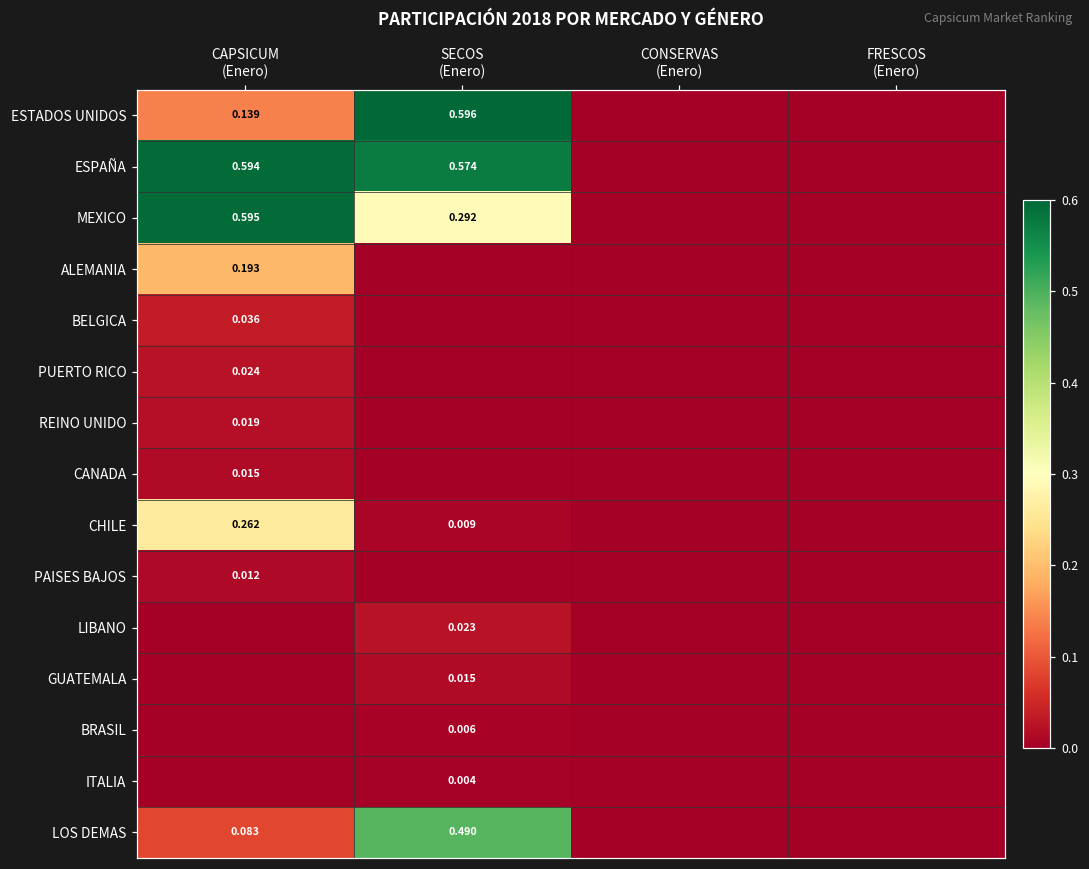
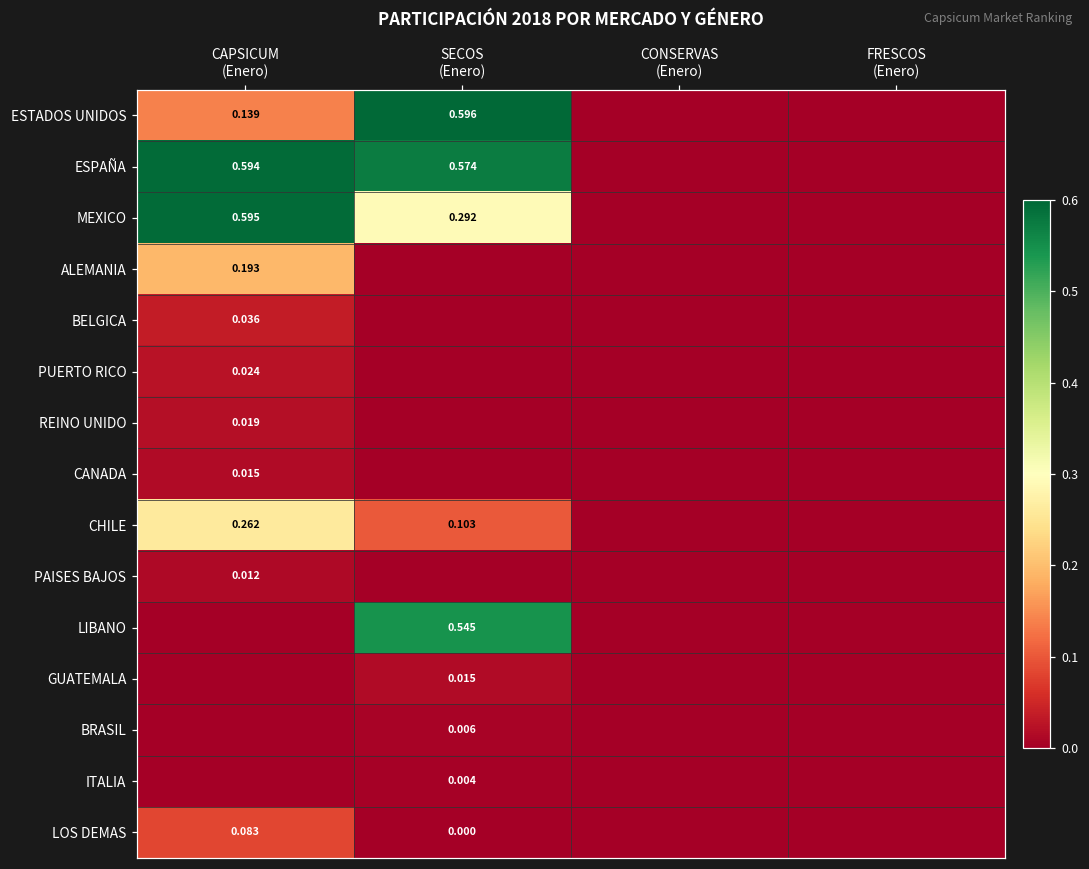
  {
    "ESTADOS UNIDOS": {
      "CAPSICUM (Enero)": 0.139,
      "SECOS (Enero)": 0.596
    },
    "ESPAÑA": {
      "CAPSICUM (Enero)": 0.594,
      "SECOS (Enero)": 0.574
    },
    "MEXICO": {
      "CAPSICUM (Enero)": 0.595,
      "SECOS (Enero)": 0.292
    },
    "ALEMANIA": {
      "CAPSICUM (Enero)": 0.193
    },
    "BELGICA": {
      "CAPSICUM (Enero)": 0.036
    },
    "PUERTO RICO": {
      "CAPSICUM (Enero)": 0.024
    },
    "REINO UNIDO": {
      "CAPSICUM (Enero)": 0.019
    },
    "CANADA": {
      "CAPSICUM (Enero)": 0.015
    },
    "CHILE": {
      "CAPSICUM (Enero)": 0.262,
-     "SECOS (Enero)": 0.009
+     "SECOS (Enero)": 0.103
    },
    "PAISES BAJOS": {
      "CAPSICUM (Enero)": 0.012
    },
    "LIBANO": {
-     "SECOS (Enero)": 0.023
+     "SECOS (Enero)": 0.545
    },
    "GUATEMALA": {
      "SECOS (Enero)": 0.015
    },
    "BRASIL": {
      "SECOS (Enero)": 0.006
    },
    "ITALIA": {
      "SECOS (Enero)": 0.004
    },
    "LOS DEMAS": {
      "CAPSICUM (Enero)": 0.083,
-     "SECOS (Enero)": 0.490
+     "SECOS (Enero)": 0.000
    }
  }
